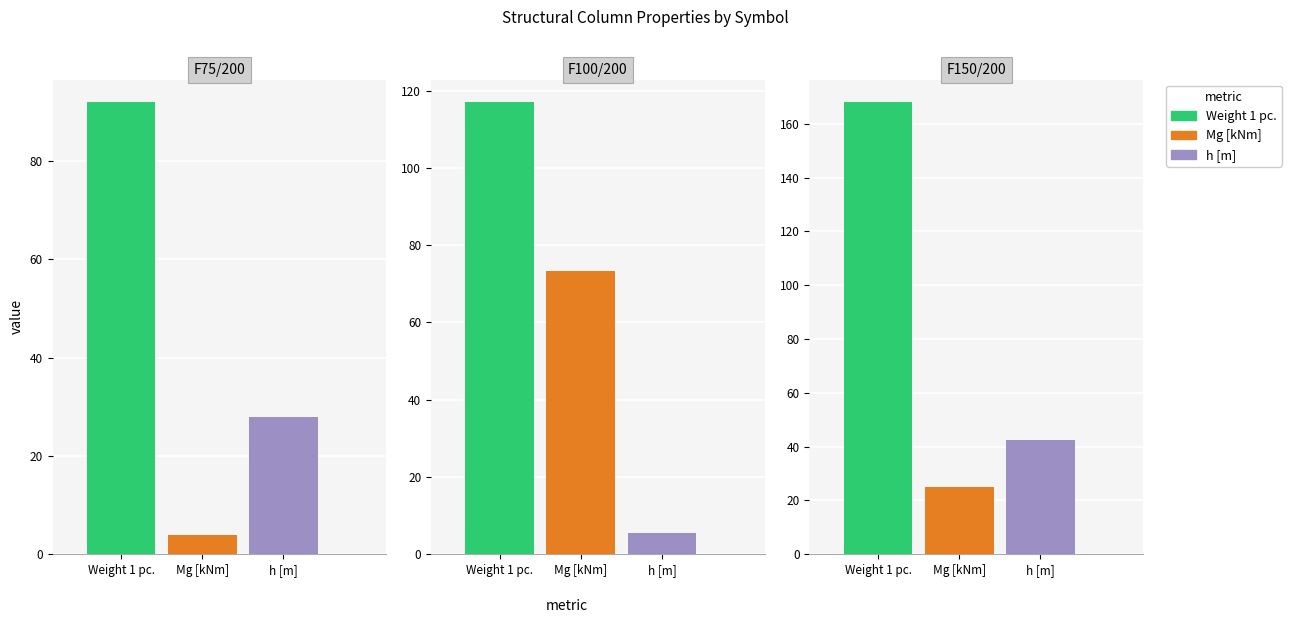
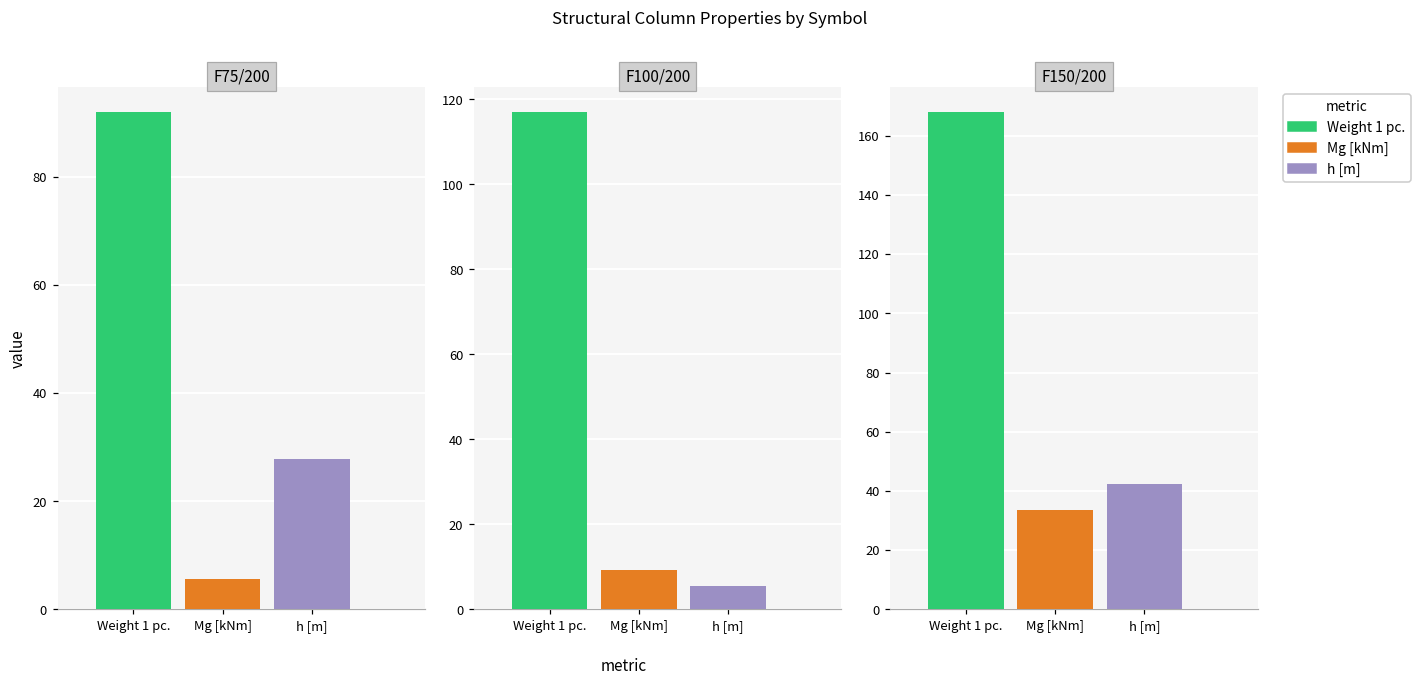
  {
    "F75/200": {
      "Weight 1 pc.": 92,
-     "Mg [kNm]": 4,
+     "Mg [kNm]": 6,
      "h [m]": 28
    },
    "F100/200": {
      "Weight 1 pc.": 117,
-     "Mg [kNm]": 73,
+     "Mg [kNm]": 9,
      "h [m]": 6
    },
    "F150/200": {
      "Weight 1 pc.": 168,
-     "Mg [kNm]": 25,
+     "Mg [kNm]": 34,
      "h [m]": 42
    }
  }
